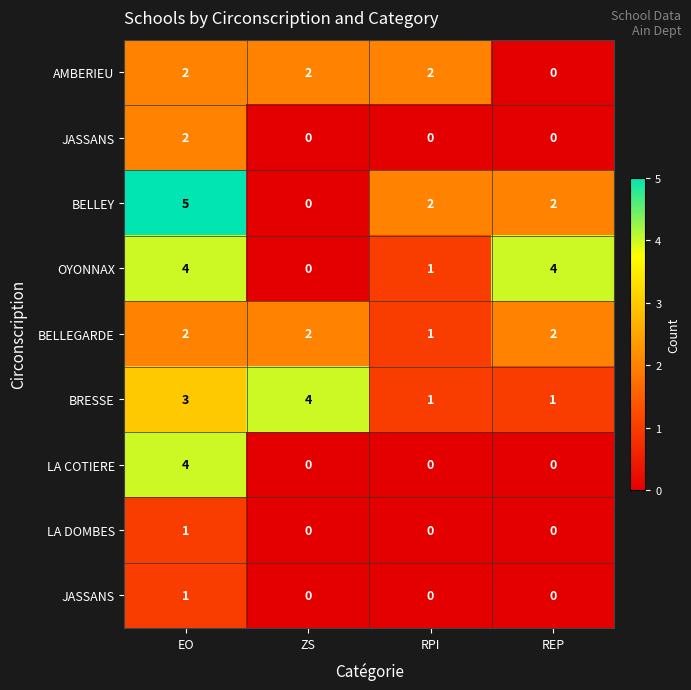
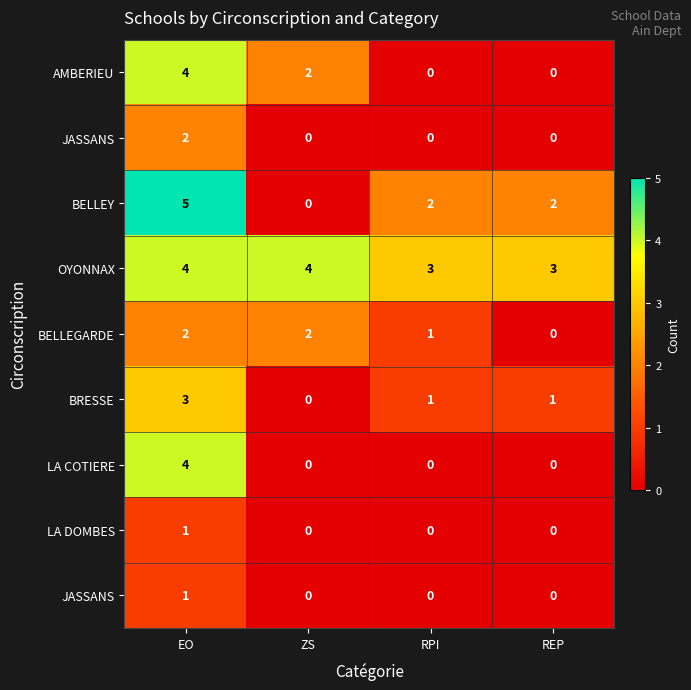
  {
    "AMBERIEU": {
-     "EO": 2,
+     "EO": 4,
      "ZS": 2,
-     "RPI": 2,
+     "RPI": 0,
      "REP": 0
    },
    "BELLEY": {
      "EO": 5,
      "ZS": 0,
      "RPI": 2,
      "REP": 2
    },
    "OYONNAX": {
      "EO": 4,
-     "ZS": 0,
-     "RPI": 1,
-     "REP": 4
+     "ZS": 4,
+     "RPI": 3,
+     "REP": 3
    },
    "BELLEGARDE": {
      "EO": 2,
      "ZS": 2,
      "RPI": 1,
-     "REP": 2
+     "REP": 0
    },
    "BRESSE": {
      "EO": 3,
-     "ZS": 4,
+     "ZS": 0,
      "RPI": 1,
      "REP": 1
    },
    "LA COTIERE": {
      "EO": 4,
      "ZS": 0,
      "RPI": 0,
      "REP": 0
    },
    "LA DOMBES": {
      "EO": 1,
      "ZS": 0,
      "RPI": 0,
      "REP": 0
    }
  }
